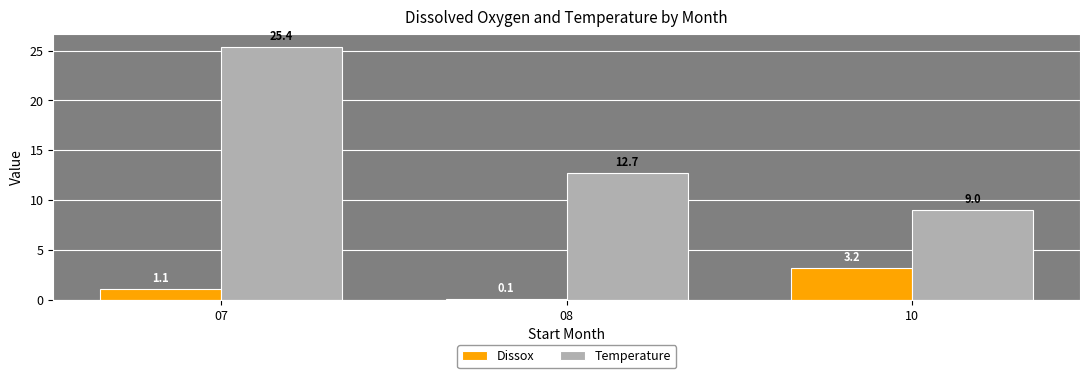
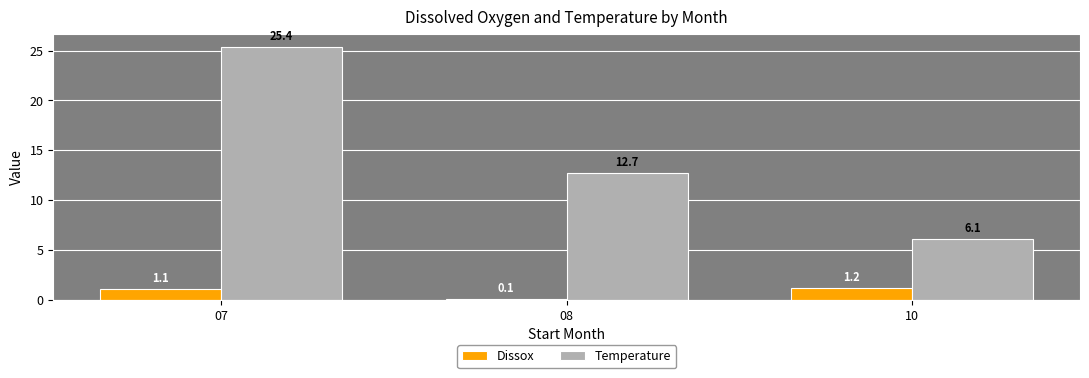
  {
    "Dissox": {
      "07": 1.1,
      "08": 0.1,
-     "10": 3.2
+     "10": 1.2
    },
    "Temperature": {
      "07": 25.4,
      "08": 12.7,
-     "10": 9.0
+     "10": 6.1
    }
  }
